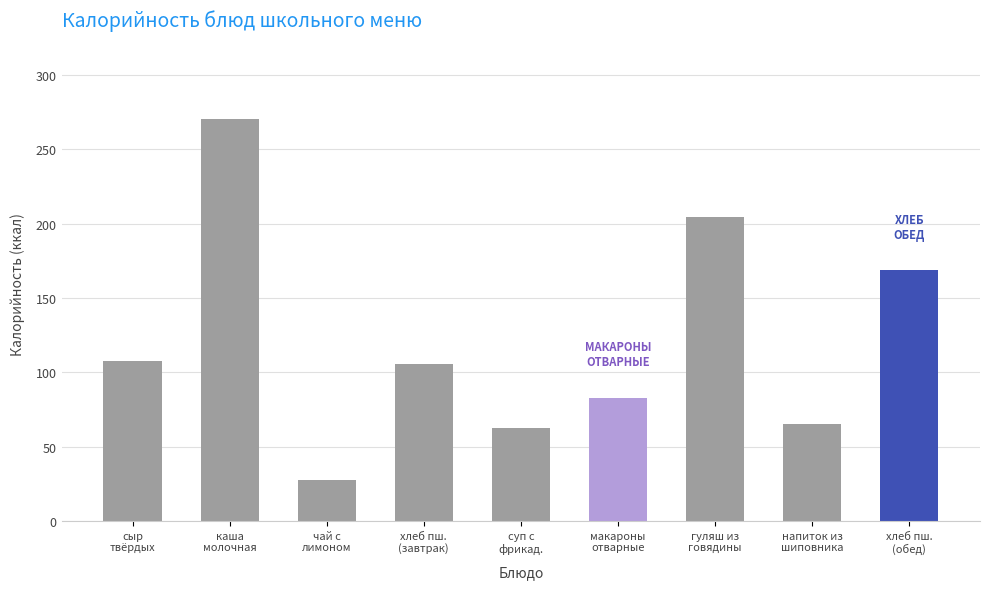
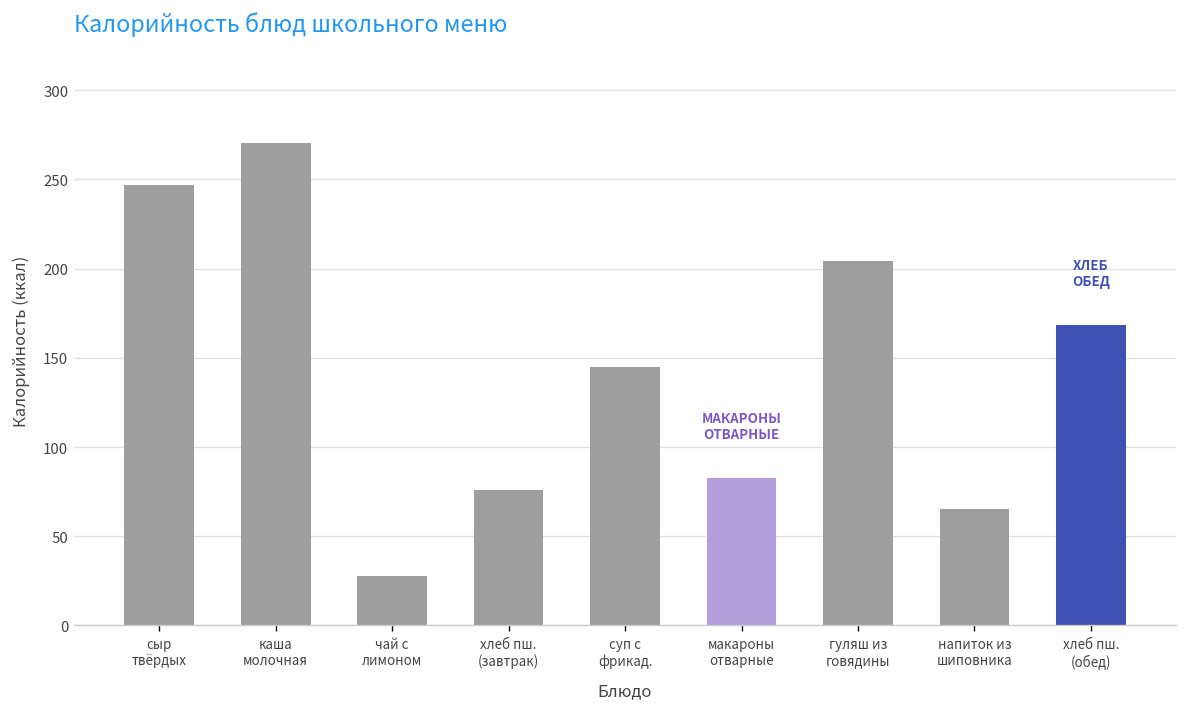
  {
-   "сыр твёрдых": 108,
+   "сыр твёрдых": 247,
    "каша молочная": 270,
    "чай с лимоном": 28,
-   "хлеб пш. (завтрак)": 106,
-   "суп с фрикад.": 62,
+   "хлеб пш. (завтрак)": 76,
+   "суп с фрикад.": 145,
    "макароны отварные": 83,
    "гуляш из говядины": 204,
    "напиток из шиповника": 65,
    "хлеб пш. (обед)": 169
  }
